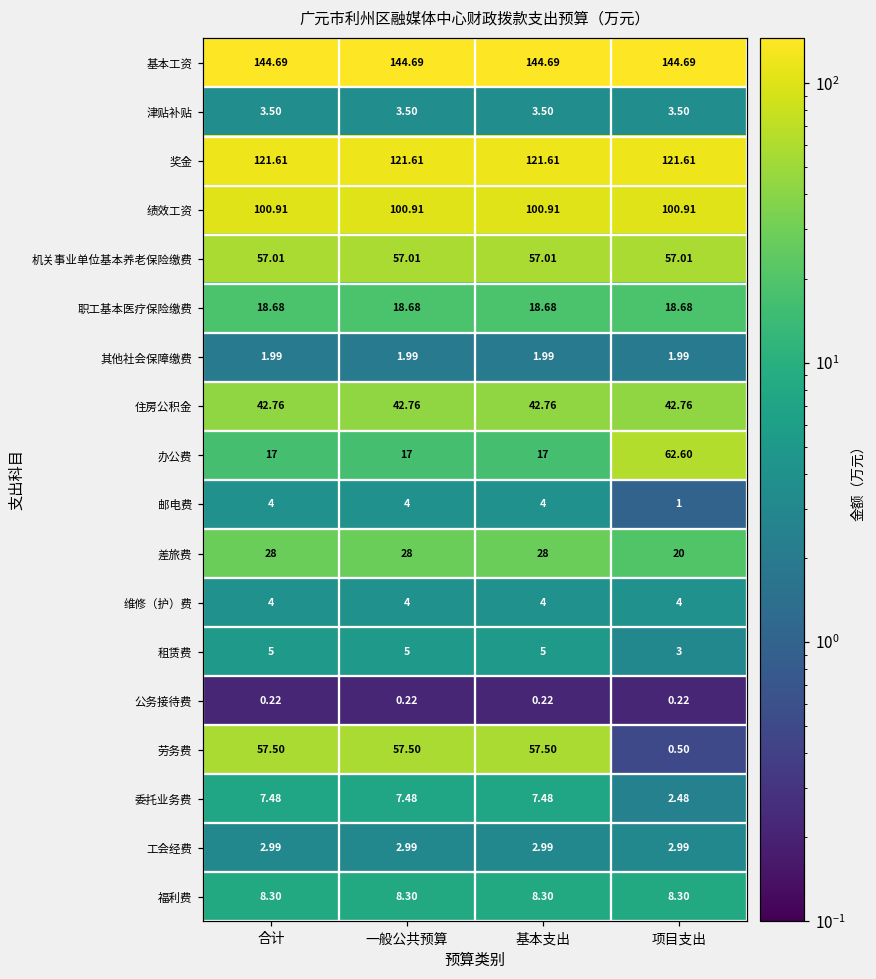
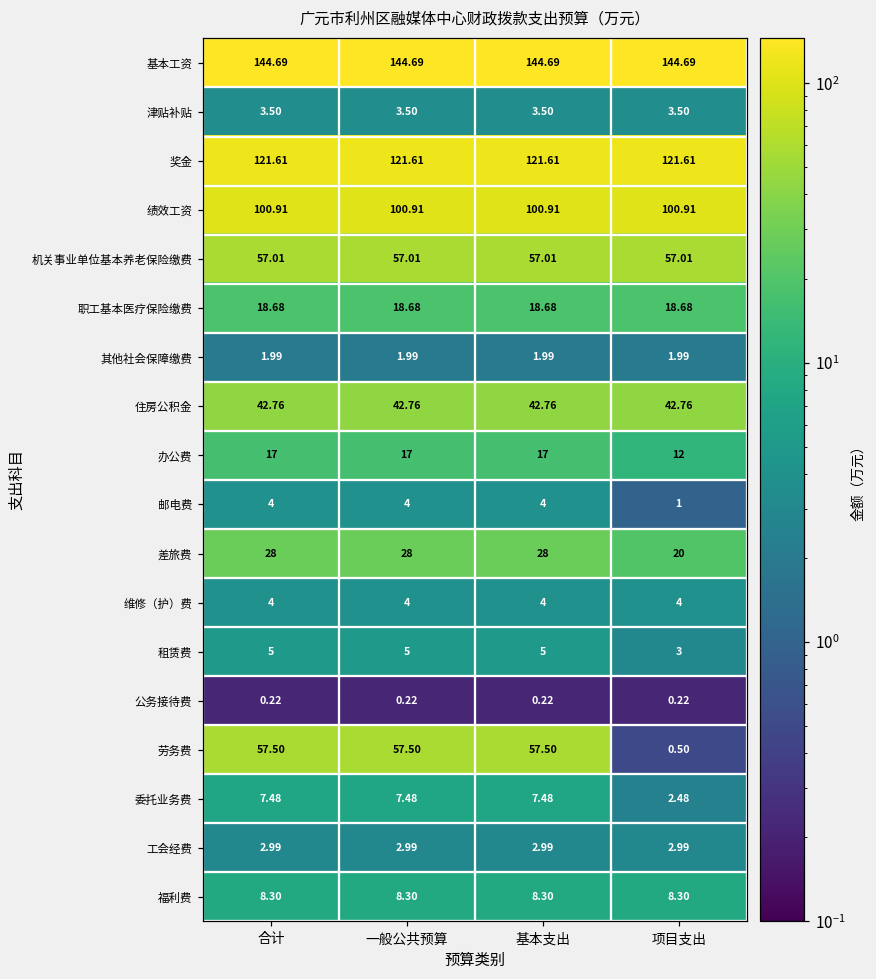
  {
    "基本工资": {
      "合计": 144.69,
      "一般公共预算": 144.69,
      "基本支出": 144.69,
      "项目支出": 144.69
    },
    "津贴补贴": {
      "合计": 3.50,
      "一般公共预算": 3.50,
      "基本支出": 3.50,
      "项目支出": 3.50
    },
    "奖金": {
      "合计": 121.61,
      "一般公共预算": 121.61,
      "基本支出": 121.61,
      "项目支出": 121.61
    },
    "绩效工资": {
      "合计": 100.91,
      "一般公共预算": 100.91,
      "基本支出": 100.91,
      "项目支出": 100.91
    },
    "机关事业单位基本养老保险缴费": {
      "合计": 57.01,
      "一般公共预算": 57.01,
      "基本支出": 57.01,
      "项目支出": 57.01
    },
    "职工基本医疗保险缴费": {
      "合计": 18.68,
      "一般公共预算": 18.68,
      "基本支出": 18.68,
      "项目支出": 18.68
    },
    "其他社会保障缴费": {
      "合计": 1.99,
      "一般公共预算": 1.99,
      "基本支出": 1.99,
      "项目支出": 1.99
    },
    "住房公积金": {
      "合计": 42.76,
      "一般公共预算": 42.76,
      "基本支出": 42.76,
      "项目支出": 42.76
    },
    "办公费": {
      "合计": 17,
      "一般公共预算": 17,
      "基本支出": 17,
-     "项目支出": 62.60
+     "项目支出": 12
    },
    "邮电费": {
      "合计": 4,
      "一般公共预算": 4,
      "基本支出": 4,
      "项目支出": 1
    },
    "差旅费": {
      "合计": 28,
      "一般公共预算": 28,
      "基本支出": 28,
      "项目支出": 20
    },
    "维修（护）费": {
      "合计": 4,
      "一般公共预算": 4,
      "基本支出": 4,
      "项目支出": 4
    },
    "租赁费": {
      "合计": 5,
      "一般公共预算": 5,
      "基本支出": 5,
      "项目支出": 3
    },
    "公务接待费": {
      "合计": 0.22,
      "一般公共预算": 0.22,
      "基本支出": 0.22,
      "项目支出": 0.22
    },
    "劳务费": {
      "合计": 57.50,
      "一般公共预算": 57.50,
      "基本支出": 57.50,
      "项目支出": 0.50
    },
    "委托业务费": {
      "合计": 7.48,
      "一般公共预算": 7.48,
      "基本支出": 7.48,
      "项目支出": 2.48
    },
    "工会经费": {
      "合计": 2.99,
      "一般公共预算": 2.99,
      "基本支出": 2.99,
      "项目支出": 2.99
    },
    "福利费": {
      "合计": 8.30,
      "一般公共预算": 8.30,
      "基本支出": 8.30,
      "项目支出": 8.30
    }
  }
